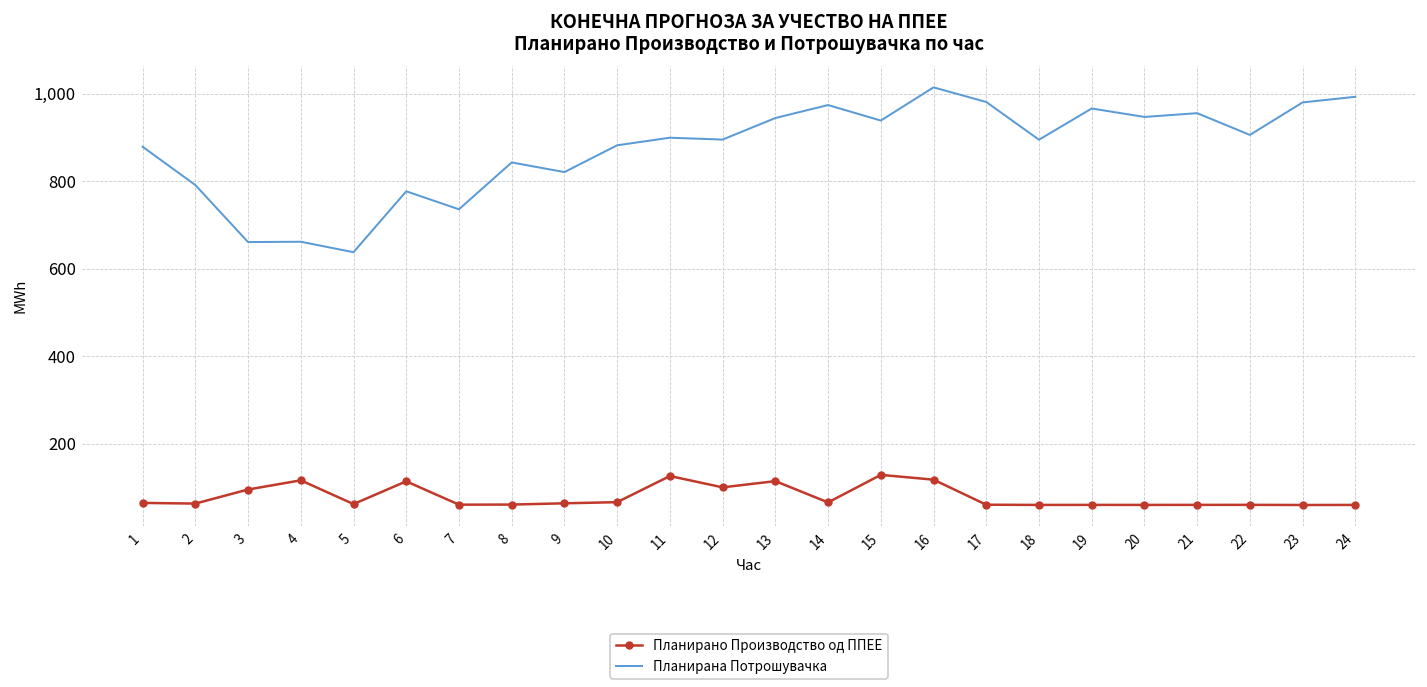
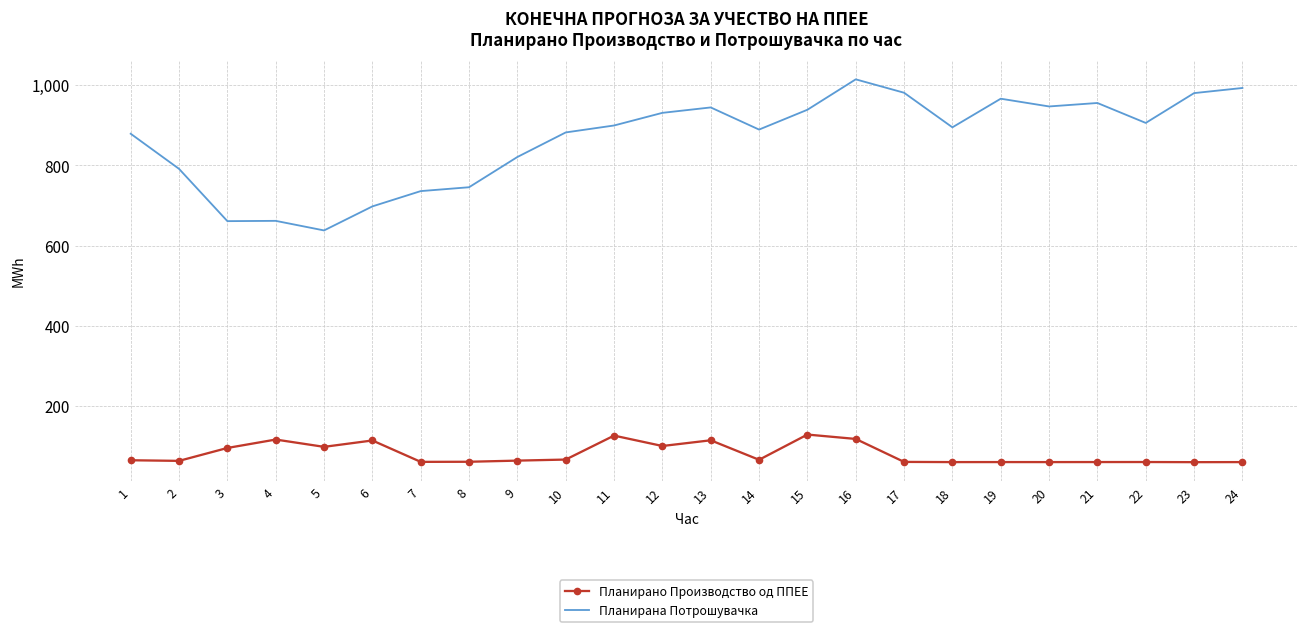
  {
    "Планирано Производство од ППЕЕ": {
      "1": "70",
      "2": "60",
      "3": "100",
      "4": "120",
-     "5": "60",
+     "5": "100",
      "6": "110",
      "7": "60",
      "8": "60",
      "9": "60",
      "10": "70",
      "11": "130",
      "12": "100",
      "13": "110",
      "14": "70",
      "15": "130",
      "16": "120",
      "17": "60",
      "18": "60",
      "19": "60",
      "20": "60",
      "21": "60",
      "22": "60",
      "23": "60",
      "24": "60"
    },
    "Планирана Потрошувачка": {
      "1": "880",
      "2": "790",
      "3": "660",
      "4": "660",
      "5": "640",
-     "6": "780",
+     "6": "700",
      "7": "740",
-     "8": "840",
+     "8": "750",
      "9": "820",
      "10": "880",
      "11": "900",
-     "12": "900",
+     "12": "930",
      "13": "940",
-     "14": "970",
+     "14": "890",
      "15": "940",
      "16": "1,010",
      "17": "980",
      "18": "890",
      "19": "970",
      "20": "950",
      "21": "960",
      "22": "910",
      "23": "980",
      "24": "990"
    }
  }
